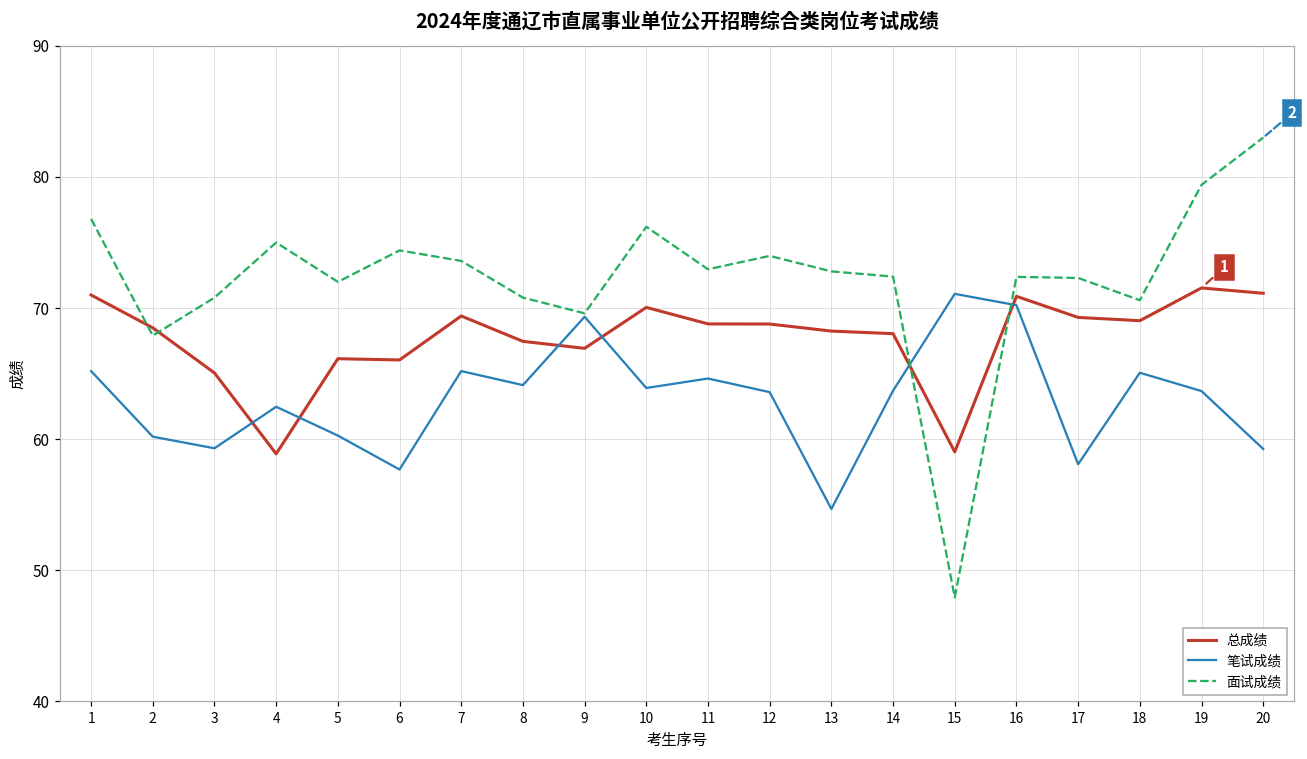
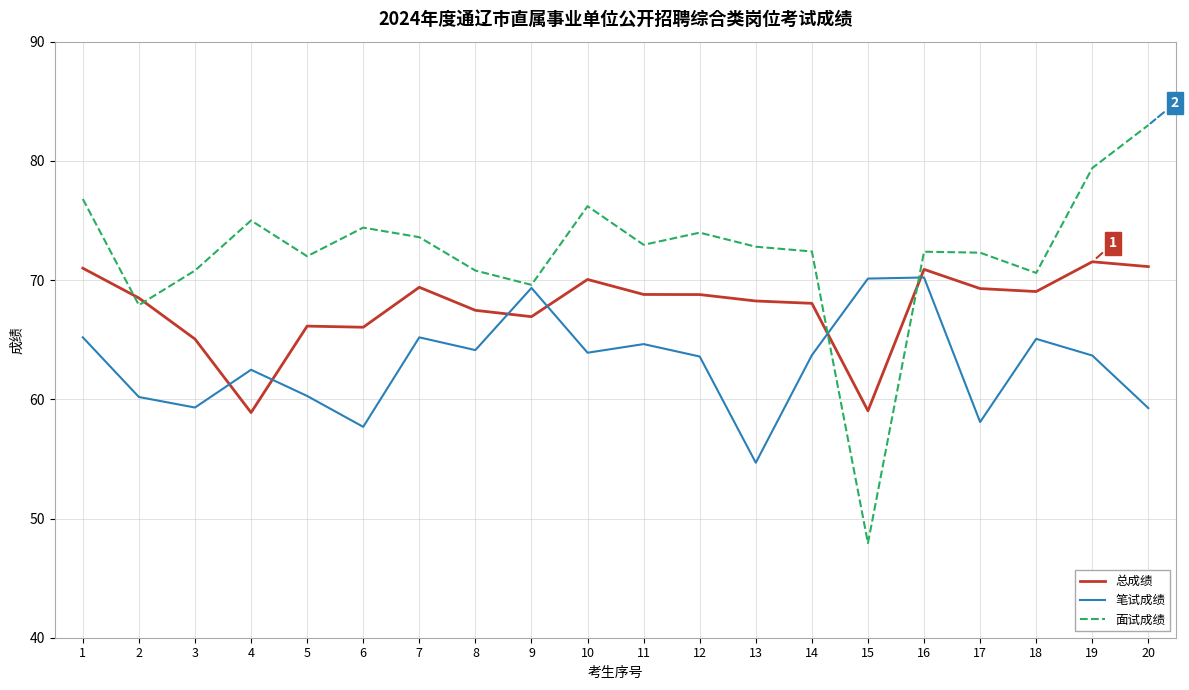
  {
    "总成绩": {
      "1": 71.0,
      "2": 68.5,
      "3": 65.1,
      "4": 58.9,
      "5": 66.1,
      "6": 66.0,
      "7": 69.4,
      "8": 67.5,
      "9": 66.9,
      "10": 70.1,
      "11": 68.8,
      "12": 68.8,
      "13": 68.2,
      "14": 68.1,
      "15": 59.0,
      "16": 70.9,
      "17": 69.3,
      "18": 69.0,
      "20": 71.1
    },
    "笔试成绩": {
      "1": 65.2,
      "2": 60.2,
      "3": 59.3,
      "4": 62.5,
      "5": 60.3,
      "6": 57.7,
      "7": 65.2,
      "8": 64.1,
      "9": 69.3,
      "10": 63.9,
      "11": 64.6,
      "12": 63.6,
      "13": 54.7,
      "14": 63.7,
-     "15": 71.1,
+     "15": 70.1,
      "16": 70.2,
      "17": 58.1,
      "18": 65.1,
      "19": 63.7,
      "20": 59.3
    },
    "面试成绩": {
      "1": 76.8,
      "2": 67.9,
      "3": 70.8,
      "4": 75.0,
      "5": 72.0,
      "6": 74.4,
      "7": 73.6,
      "8": 70.8,
      "9": 69.6,
      "10": 76.2,
      "11": 73.0,
      "12": 74.0,
      "13": 72.8,
      "14": 72.4,
      "15": 47.9,
      "16": 72.4,
      "17": 72.3,
      "18": 70.6,
      "19": 79.4,
      "20": 83.0
    }
  }
